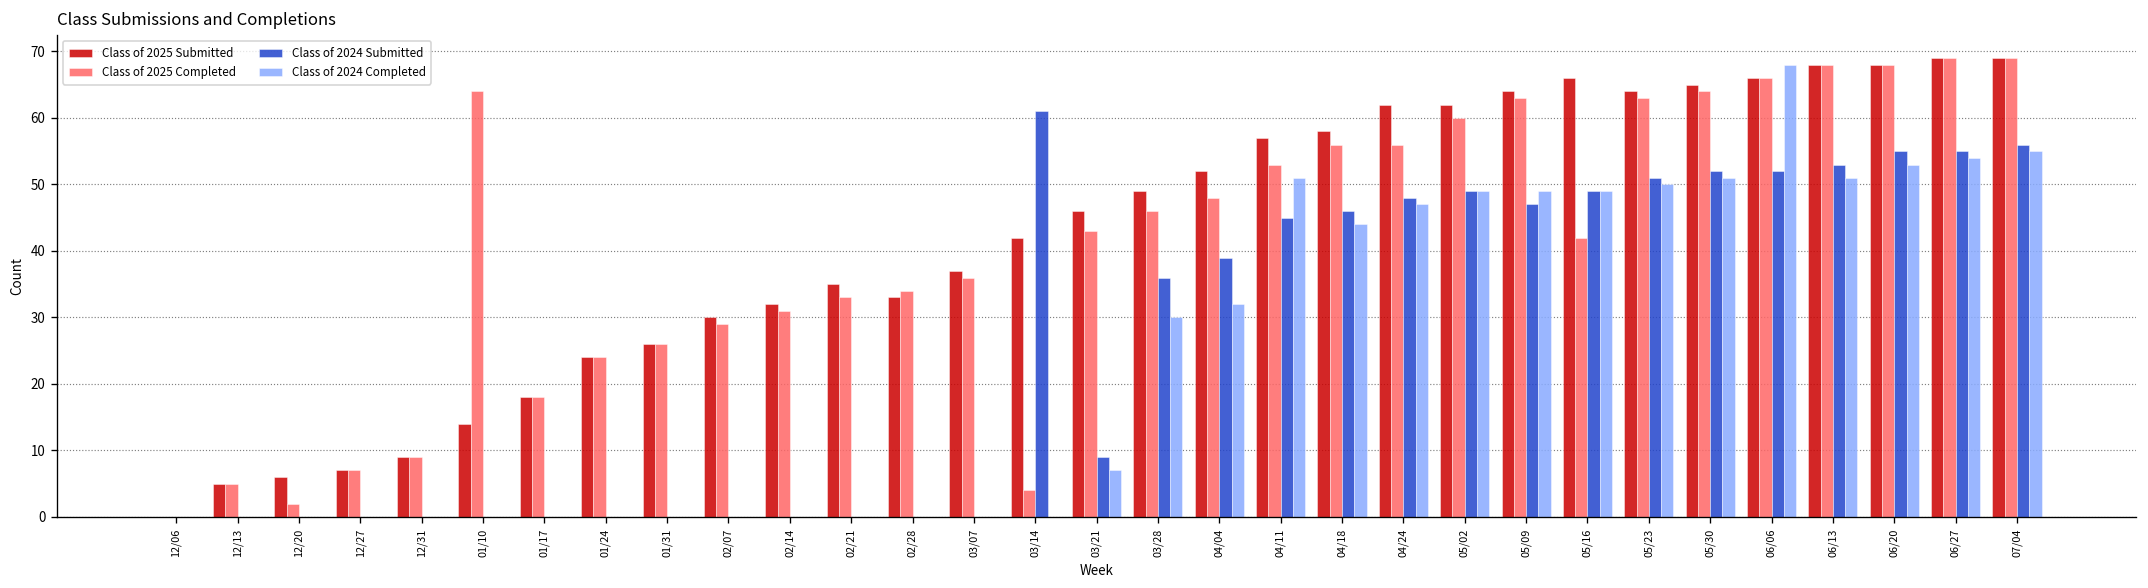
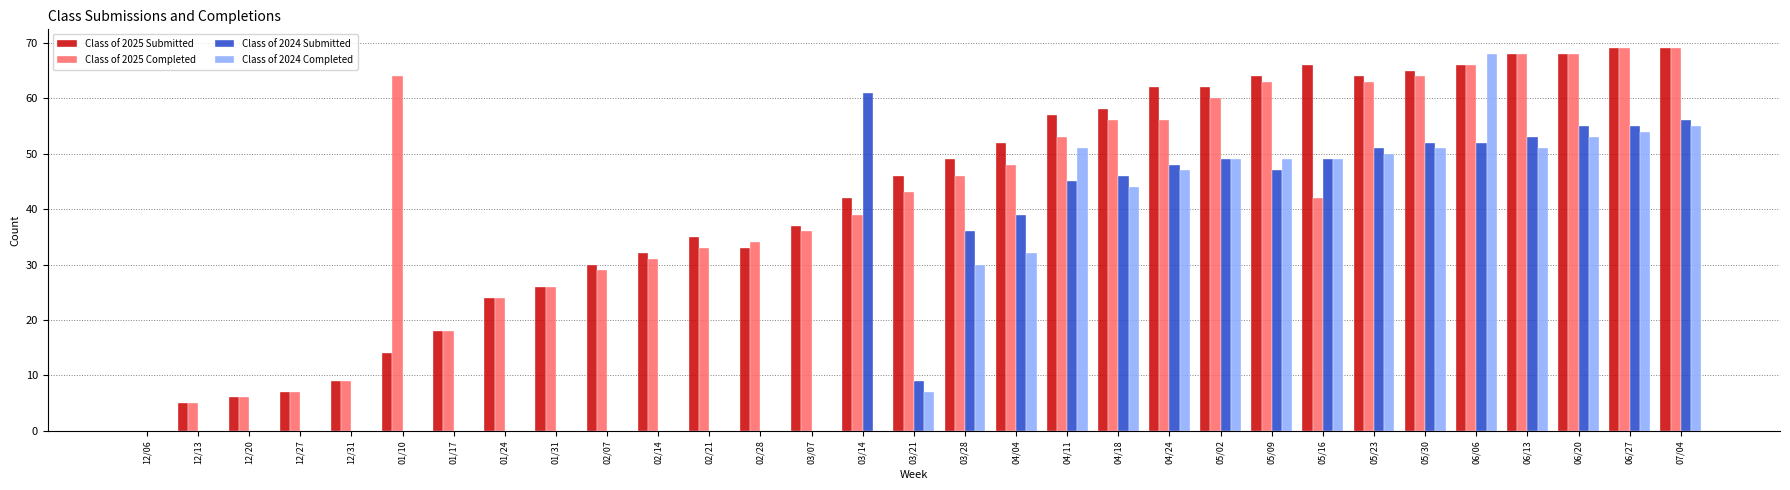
  {
    "Class of 2025 Submitted": {
      "12/06": 0,
      "12/13": 5,
      "12/20": 6,
      "12/27": 7,
      "12/31": 9,
      "01/10": 14,
      "01/17": 18,
      "01/24": 24,
      "01/31": 26,
      "02/07": 30,
      "02/14": 32,
      "02/21": 35,
      "02/28": 33,
      "03/07": 37,
      "03/14": 42,
      "03/21": 46,
      "03/28": 49,
      "04/04": 52,
      "04/11": 57,
      "04/18": 58,
      "04/24": 62,
      "05/02": 62,
      "05/09": 64,
      "05/16": 66,
      "05/23": 64,
      "05/30": 65,
      "06/06": 66,
      "06/13": 68,
      "06/20": 68,
      "06/27": 69,
      "07/04": 69
    },
    "Class of 2025 Completed": {
      "12/06": 0,
      "12/13": 5,
-     "12/20": 2,
+     "12/20": 6,
      "12/27": 7,
      "12/31": 9,
      "01/10": 64,
      "01/17": 18,
      "01/24": 24,
      "01/31": 26,
      "02/07": 29,
      "02/14": 31,
      "02/21": 33,
      "02/28": 34,
      "03/07": 36,
-     "03/14": 4,
+     "03/14": 39,
      "03/21": 43,
      "03/28": 46,
      "04/04": 48,
      "04/11": 53,
      "04/18": 56,
      "04/24": 56,
      "05/02": 60,
      "05/09": 63,
      "05/16": 42,
      "05/23": 63,
      "05/30": 64,
      "06/06": 66,
      "06/13": 68,
      "06/20": 68,
      "06/27": 69,
      "07/04": 69
    },
    "Class of 2024 Submitted": {
      "12/06": 0,
      "12/13": 0,
      "12/20": 0,
      "12/27": 0,
      "12/31": 0,
      "01/10": 0,
      "01/17": 0,
      "01/24": 0,
      "01/31": 0,
      "02/07": 0,
      "02/14": 0,
      "02/21": 0,
      "02/28": 0,
      "03/07": 0,
      "03/14": 61,
      "03/21": 9,
      "03/28": 36,
      "04/04": 39,
      "04/11": 45,
      "04/18": 46,
      "04/24": 48,
      "05/02": 49,
      "05/09": 47,
      "05/16": 49,
      "05/23": 51,
      "05/30": 52,
      "06/06": 52,
      "06/13": 53,
      "06/20": 55,
      "06/27": 55,
      "07/04": 56
    },
    "Class of 2024 Completed": {
      "12/06": 0,
      "12/13": 0,
      "12/20": 0,
      "12/27": 0,
      "12/31": 0,
      "01/10": 0,
      "01/17": 0,
      "01/24": 0,
      "01/31": 0,
      "02/07": 0,
      "02/14": 0,
      "02/21": 0,
      "02/28": 0,
      "03/07": 0,
      "03/14": 0,
      "03/21": 7,
      "03/28": 30,
      "04/04": 32,
      "04/11": 51,
      "04/18": 44,
      "04/24": 47,
      "05/02": 49,
      "05/09": 49,
      "05/16": 49,
      "05/23": 50,
      "05/30": 51,
      "06/06": 68,
      "06/13": 51,
      "06/20": 53,
      "06/27": 54,
      "07/04": 55
    }
  }
